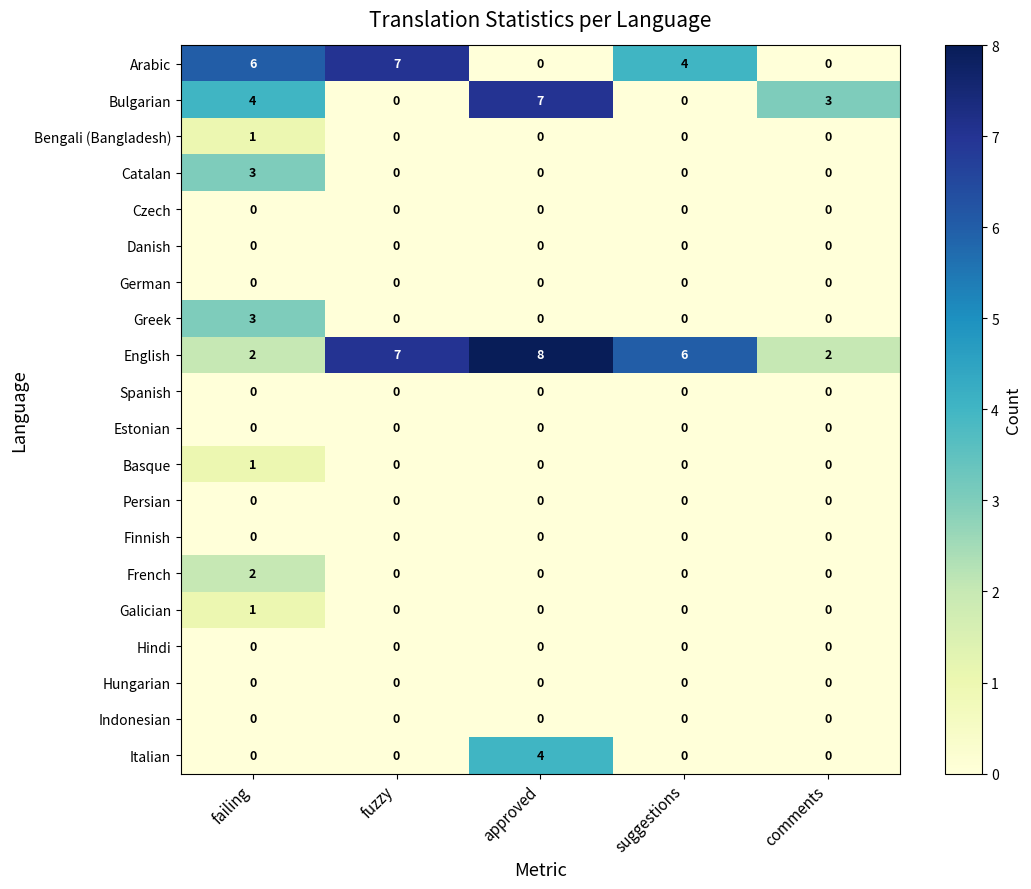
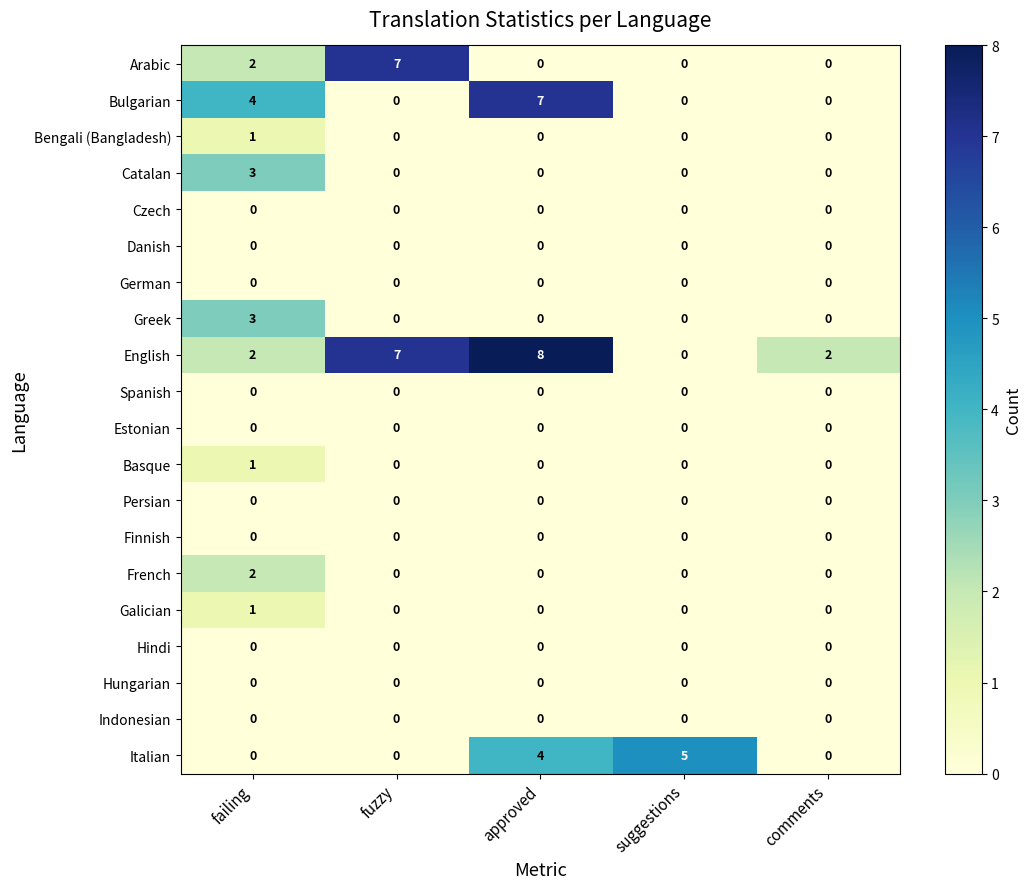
  {
    "Arabic": {
-     "failing": 6,
+     "failing": 2,
      "fuzzy": 7,
      "approved": 0,
-     "suggestions": 4,
+     "suggestions": 0,
      "comments": 0
    },
    "Bulgarian": {
      "failing": 4,
      "fuzzy": 0,
      "approved": 7,
      "suggestions": 0,
-     "comments": 3
+     "comments": 0
    },
    "Bengali (Bangladesh)": {
      "failing": 1,
      "fuzzy": 0,
      "approved": 0,
      "suggestions": 0,
      "comments": 0
    },
    "Catalan": {
      "failing": 3,
      "fuzzy": 0,
      "approved": 0,
      "suggestions": 0,
      "comments": 0
    },
    "Czech": {
      "failing": 0,
      "fuzzy": 0,
      "approved": 0,
      "suggestions": 0,
      "comments": 0
    },
    "Danish": {
      "failing": 0,
      "fuzzy": 0,
      "approved": 0,
      "suggestions": 0,
      "comments": 0
    },
    "German": {
      "failing": 0,
      "fuzzy": 0,
      "approved": 0,
      "suggestions": 0,
      "comments": 0
    },
    "Greek": {
      "failing": 3,
      "fuzzy": 0,
      "approved": 0,
      "suggestions": 0,
      "comments": 0
    },
    "English": {
      "failing": 2,
      "fuzzy": 7,
      "approved": 8,
-     "suggestions": 6,
+     "suggestions": 0,
      "comments": 2
    },
    "Spanish": {
      "failing": 0,
      "fuzzy": 0,
      "approved": 0,
      "suggestions": 0,
      "comments": 0
    },
    "Estonian": {
      "failing": 0,
      "fuzzy": 0,
      "approved": 0,
      "suggestions": 0,
      "comments": 0
    },
    "Basque": {
      "failing": 1,
      "fuzzy": 0,
      "approved": 0,
      "suggestions": 0,
      "comments": 0
    },
    "Persian": {
      "failing": 0,
      "fuzzy": 0,
      "approved": 0,
      "suggestions": 0,
      "comments": 0
    },
    "Finnish": {
      "failing": 0,
      "fuzzy": 0,
      "approved": 0,
      "suggestions": 0,
      "comments": 0
    },
    "French": {
      "failing": 2,
      "fuzzy": 0,
      "approved": 0,
      "suggestions": 0,
      "comments": 0
    },
    "Galician": {
      "failing": 1,
      "fuzzy": 0,
      "approved": 0,
      "suggestions": 0,
      "comments": 0
    },
    "Hindi": {
      "failing": 0,
      "fuzzy": 0,
      "approved": 0,
      "suggestions": 0,
      "comments": 0
    },
    "Hungarian": {
      "failing": 0,
      "fuzzy": 0,
      "approved": 0,
      "suggestions": 0,
      "comments": 0
    },
    "Indonesian": {
      "failing": 0,
      "fuzzy": 0,
      "approved": 0,
      "suggestions": 0,
      "comments": 0
    },
    "Italian": {
      "failing": 0,
      "fuzzy": 0,
      "approved": 4,
-     "suggestions": 0,
+     "suggestions": 5,
      "comments": 0
    }
  }
